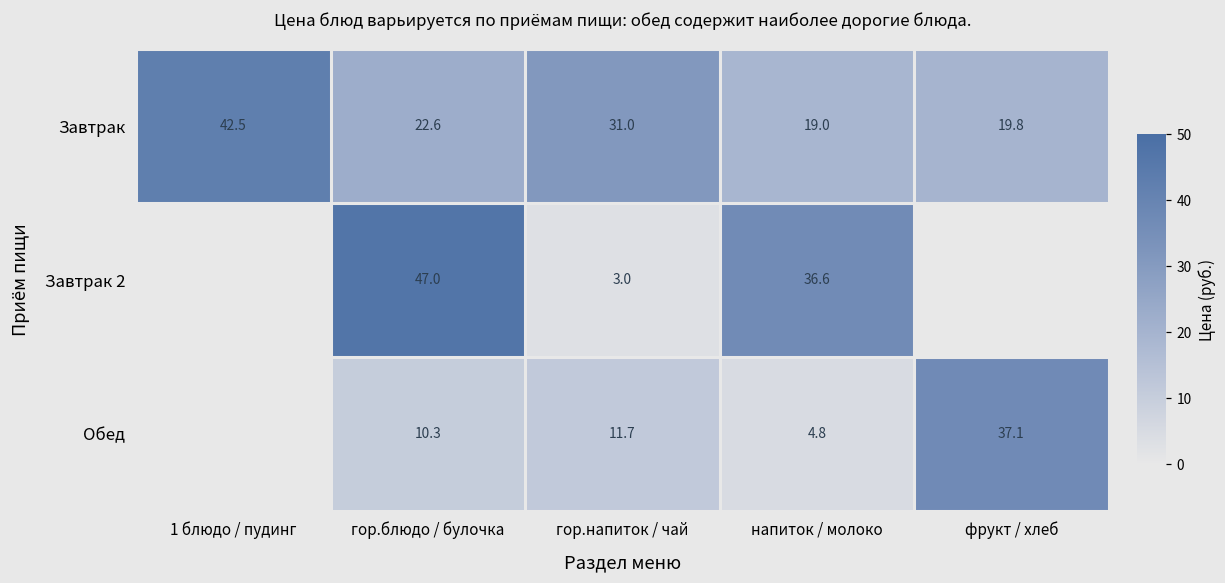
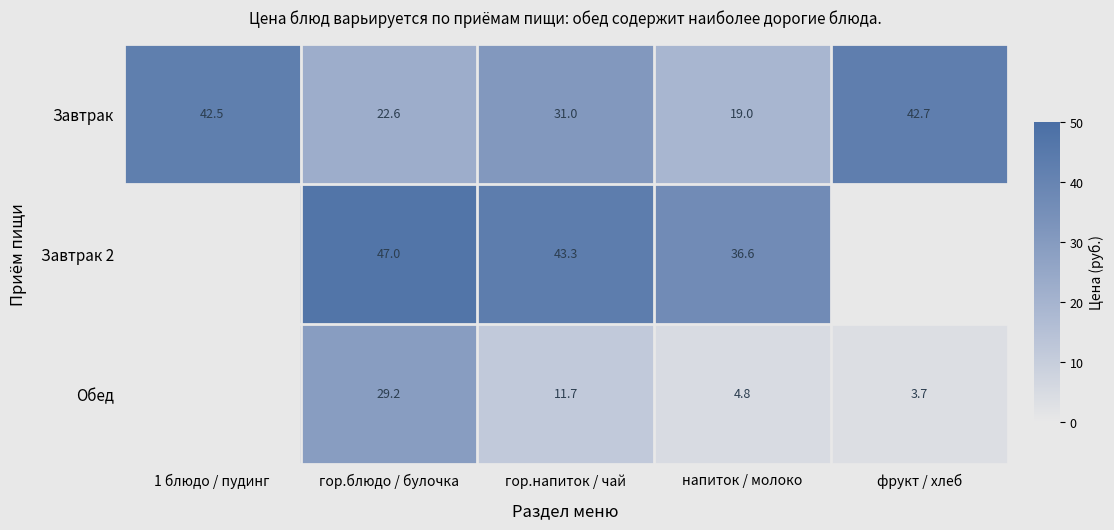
  {
    "Завтрак": {
      "1 блюдо / пудинг": 42.5,
      "гор.блюдо / булочка": 22.6,
      "гор.напиток / чай": 31.0,
      "напиток / молоко": 19.0,
-     "фрукт / хлеб": 19.8
+     "фрукт / хлеб": 42.7
    },
    "Завтрак 2": {
      "гор.блюдо / булочка": 47.0,
-     "гор.напиток / чай": 3.0,
+     "гор.напиток / чай": 43.3,
      "напиток / молоко": 36.6
    },
    "Обед": {
-     "гор.блюдо / булочка": 10.3,
+     "гор.блюдо / булочка": 29.2,
      "гор.напиток / чай": 11.7,
      "напиток / молоко": 4.8,
-     "фрукт / хлеб": 37.1
+     "фрукт / хлеб": 3.7
    }
  }
